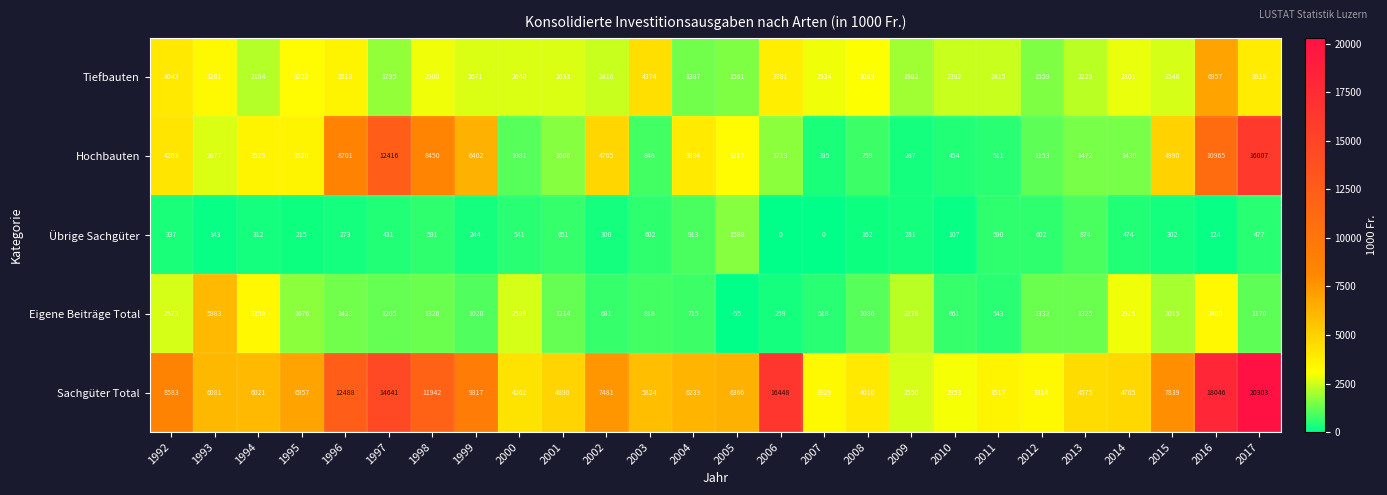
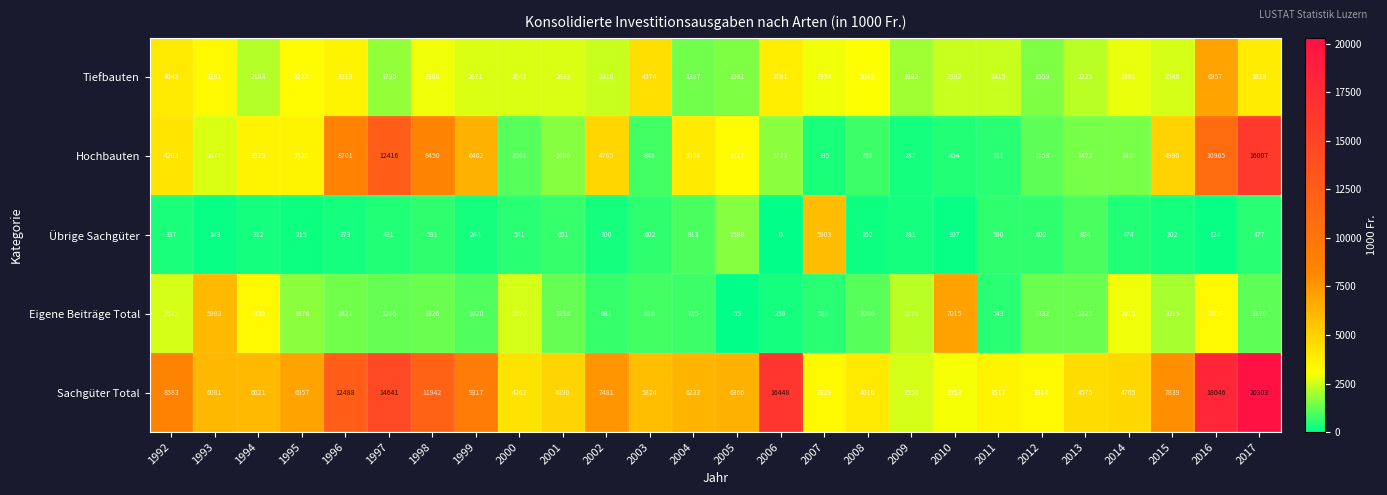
  {
    "Tiefbauten": {
      "1992": 4043,
      "1993": 3261,
      "1994": 2184,
      "1995": 3222,
      "1996": 3513,
      "1997": 1795,
      "1998": 2900,
      "1999": 2671,
      "2000": 2640,
      "2001": 2633,
      "2002": 2416,
      "2003": 4374,
      "2004": 1387,
      "2005": 1561,
      "2006": 3781,
      "2007": 2934,
      "2008": 3089,
      "2009": 1982,
      "2010": 2392,
      "2011": 2415,
      "2012": 1559,
      "2013": 2229,
      "2014": 2801,
      "2015": 2546,
      "2016": 6957,
      "2017": 3819
    },
    "Hochbauten": {
      "1992": 4203,
      "1993": 2677,
      "1994": 3525,
      "1995": 3520,
      "1996": 8701,
      "1997": 12416,
      "1998": 8450,
      "1999": 6402,
      "2000": 1081,
      "2001": 1606,
      "2002": 4765,
      "2003": 848,
      "2004": 3934,
      "2005": 3217,
      "2006": 1713,
      "2007": 395,
      "2008": 759,
      "2009": 287,
      "2010": 454,
      "2011": 511,
      "2012": 1153,
      "2013": 1472,
      "2014": 1430,
      "2015": 4990,
      "2016": 10965,
      "2017": 16007
    },
    "Übrige Sachgüter": {
      "1992": 337,
      "1993": 143,
      "1994": 312,
      "1995": 215,
      "1996": 273,
      "1997": 431,
      "1998": 591,
      "1999": 244,
      "2000": 541,
      "2001": 651,
      "2002": 300,
      "2003": 602,
      "2004": 913,
      "2005": 1588,
      "2006": 0,
-     "2007": 0,
+     "2007": 5903,
      "2008": 162,
      "2009": 281,
      "2010": 107,
      "2011": 590,
      "2012": 602,
      "2013": 874,
      "2014": 474,
      "2015": 302,
      "2016": 124,
      "2017": 477
    },
    "Eigene Beiträge Total": {
      "1992": 2573,
      "1993": 5983,
      "1994": 3359,
      "1995": 1676,
      "1996": 1423,
      "1997": 1205,
      "1998": 1326,
      "1999": 1020,
      "2000": 2599,
      "2001": 1214,
      "2002": 681,
      "2003": 818,
      "2004": 715,
      "2005": -55,
      "2006": 259,
      "2007": 518,
      "2008": 1086,
      "2009": 2276,
-     "2010": 661,
+     "2010": 7015,
      "2011": 543,
      "2012": 1332,
      "2013": 1325,
      "2014": 2915,
      "2015": 2015,
      "2016": 3409,
      "2017": 1170
    },
    "Sachgüter Total": {
      "1992": 8583,
      "1993": 6081,
      "1994": 6021,
      "1995": 6957,
      "1996": 12488,
      "1997": 14641,
      "1998": 11942,
      "1999": 9317,
      "2000": 4262,
      "2001": 4890,
      "2002": 7481,
      "2003": 5824,
      "2004": 6233,
      "2005": 6366,
      "2006": 16448,
      "2007": 3329,
      "2008": 4010,
      "2009": 2550,
      "2010": 2953,
      "2011": 3517,
      "2012": 3314,
      "2013": 4575,
      "2014": 4705,
      "2015": 7839,
      "2016": 18046,
      "2017": 20303
    }
  }
